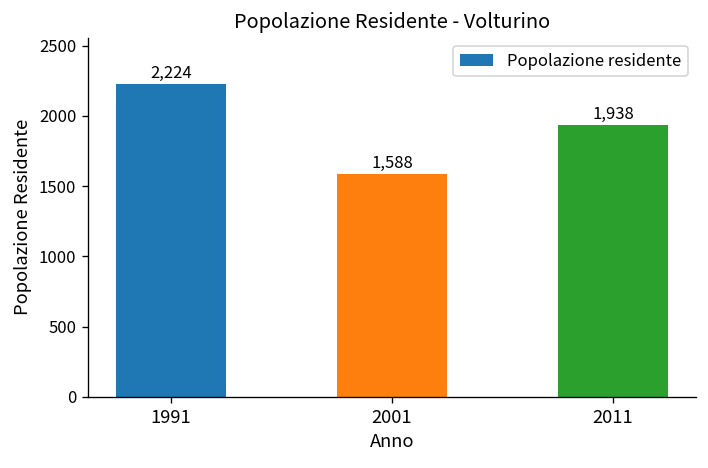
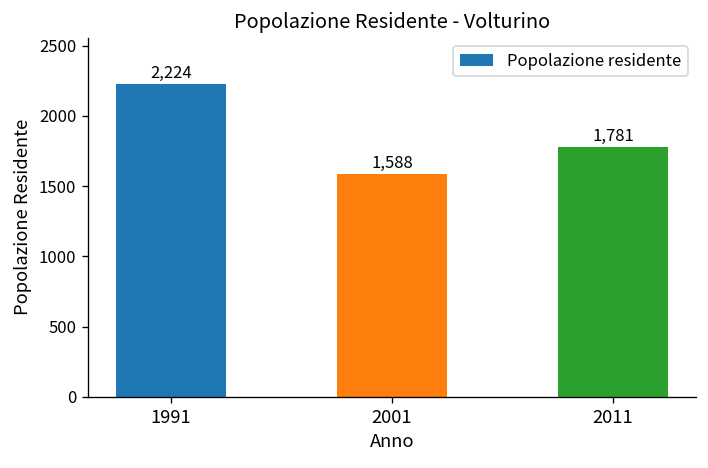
  {
    "1991": "2,224",
    "2001": "1,588",
-   "2011": "1,938"
+   "2011": "1,781"
  }
